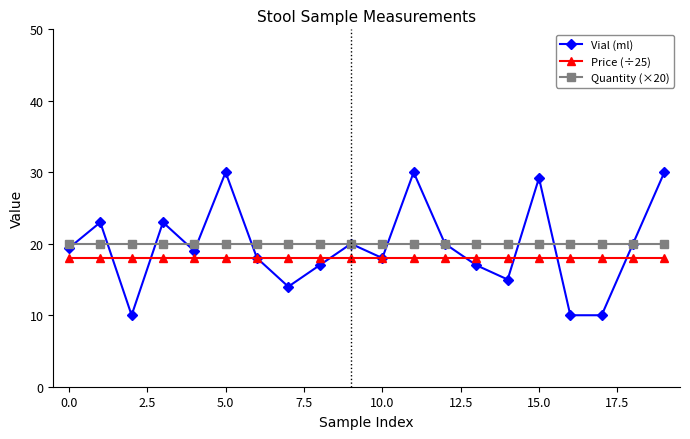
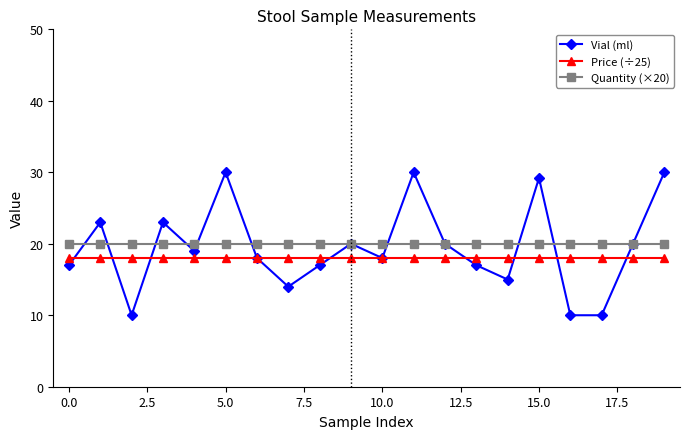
  {
    "Vial (ml)": {
-     "0.0": 19,
+     "0.0": 17,
      "5.0": 30,
      "15.0": 29
    },
    "Price (÷25)": {
      "0.0": 18,
      "5.0": 18,
      "15.0": 18
    },
    "Quantity (×20)": {
      "0.0": 20,
      "5.0": 20,
      "10.0": 20,
      "15.0": 20
    }
  }
